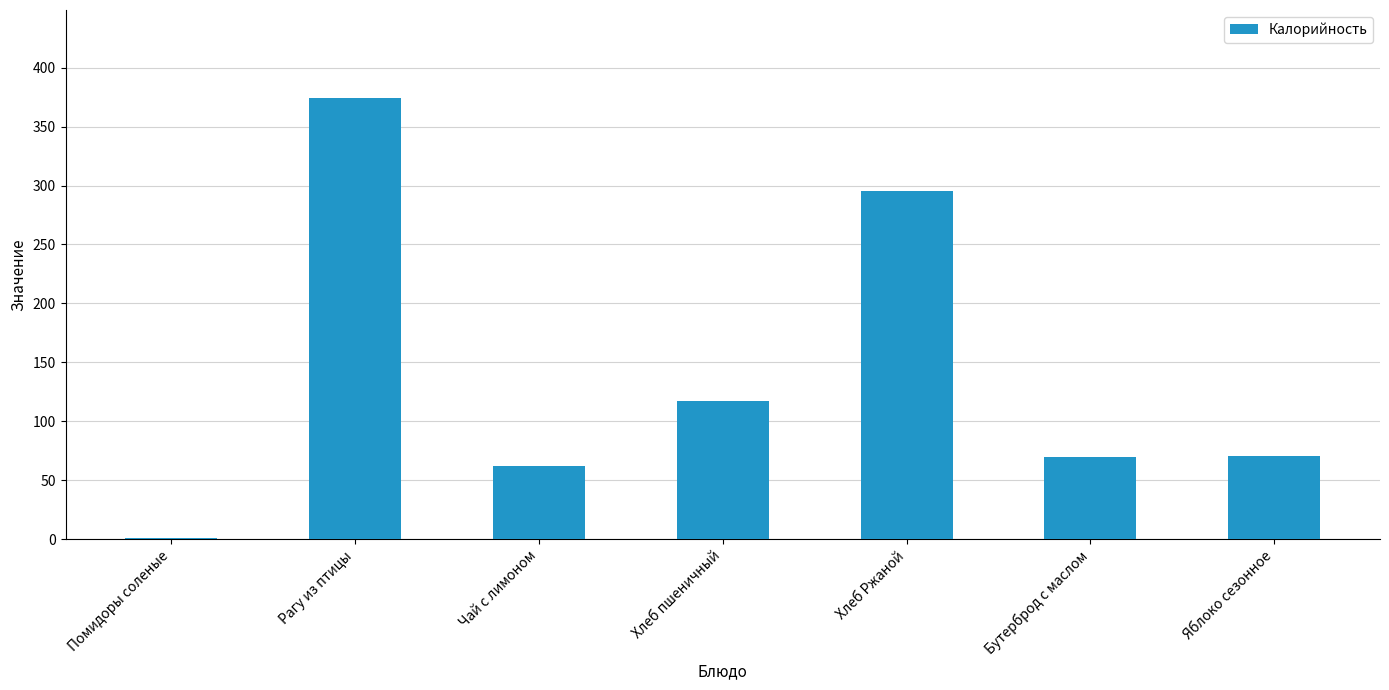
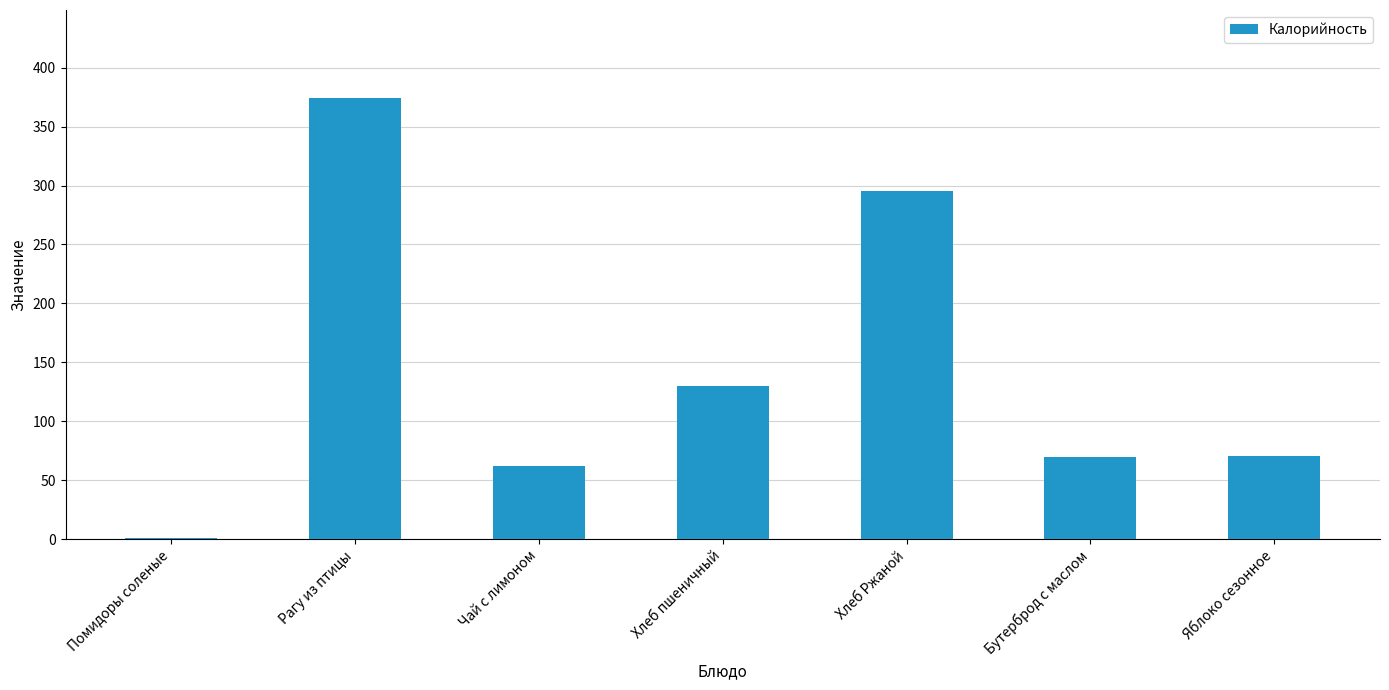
  {
    "Рагу из птицы": 374,
    "Чай с лимоном": 62,
-   "Хлеб пшеничный": 117,
+   "Хлеб пшеничный": 130,
    "Хлеб Ржаной": 295,
    "Бутерброд с маслом": 70,
    "Яблоко сезонное": 71
  }
